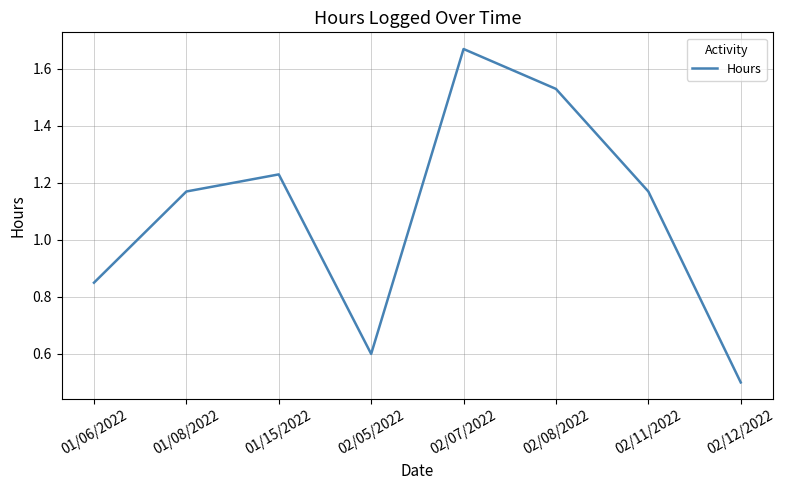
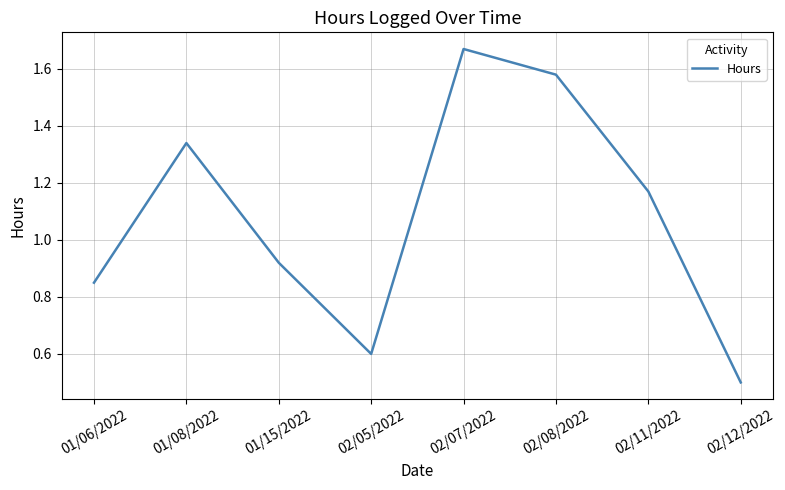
  {
    "01/06/2022": 0.85,
-   "01/08/2022": 1.17,
-   "01/15/2022": 1.23,
+   "01/08/2022": 1.34,
+   "01/15/2022": 0.92,
    "02/05/2022": 0.60,
    "02/07/2022": 1.67,
-   "02/08/2022": 1.53,
+   "02/08/2022": 1.58,
    "02/11/2022": 1.17,
    "02/12/2022": 0.50
  }
